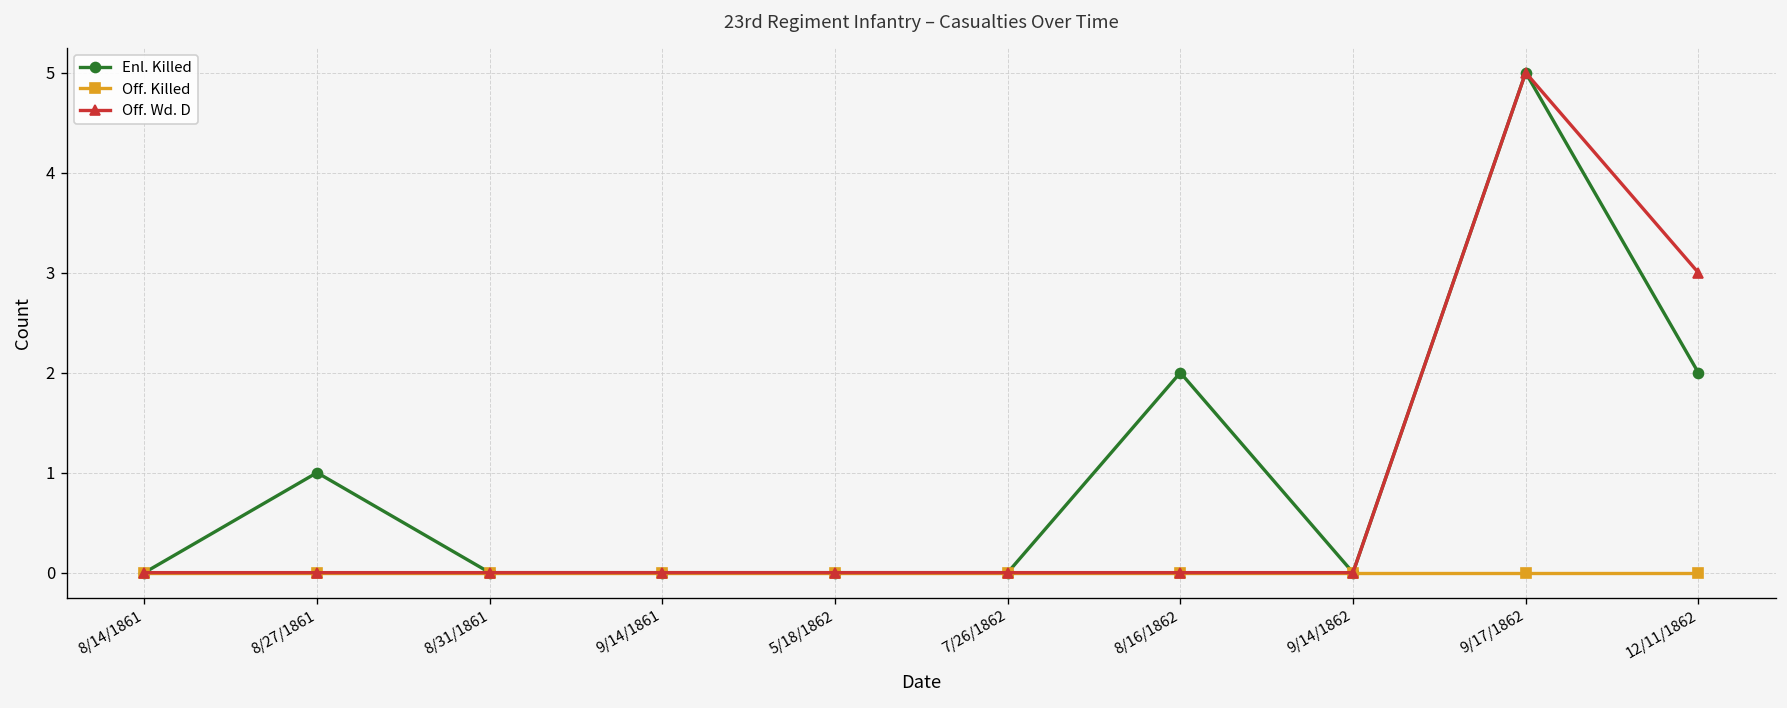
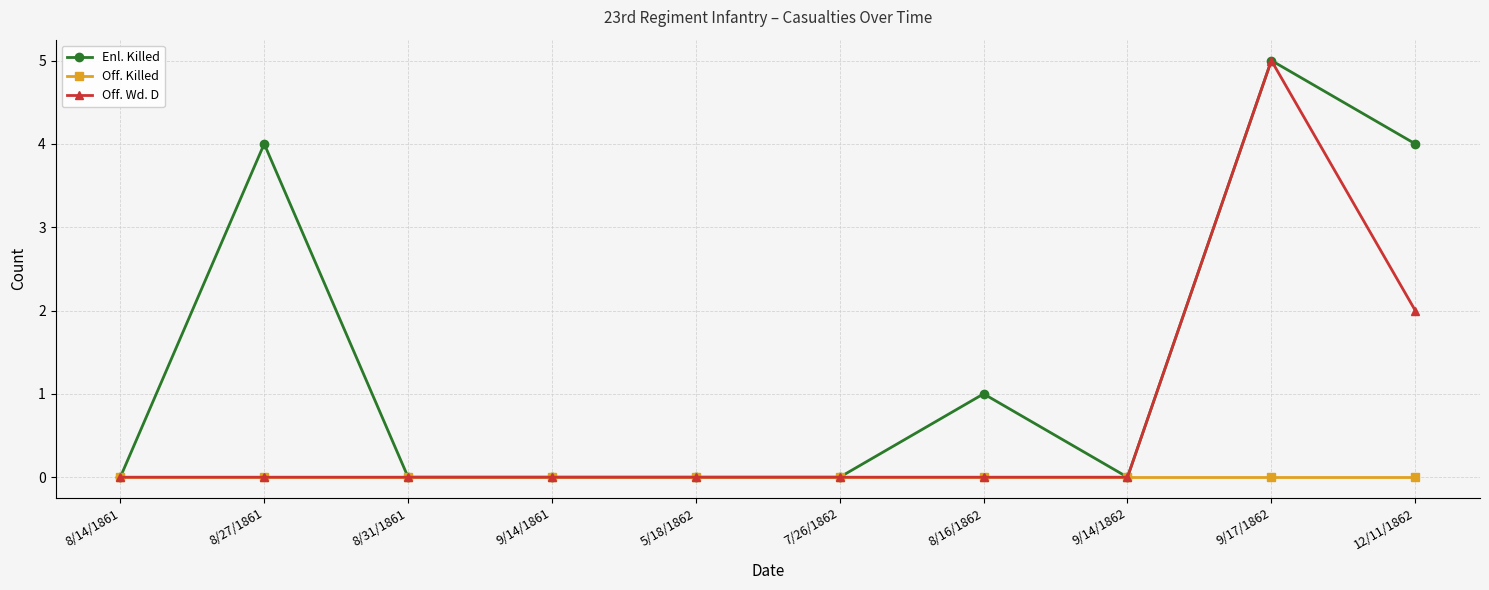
  {
    "Enl. Killed": {
-     "8/27/1861": 1,
-     "8/16/1862": 2,
-     "12/11/1862": 2
+     "8/27/1861": 4,
+     "8/16/1862": 1,
+     "12/11/1862": 4
    },
    "Off. Killed": {
      "9/17/1862": 0,
      "12/11/1862": 0
    },
    "Off. Wd. D": {
-     "12/11/1862": 3
+     "12/11/1862": 2
    }
  }
